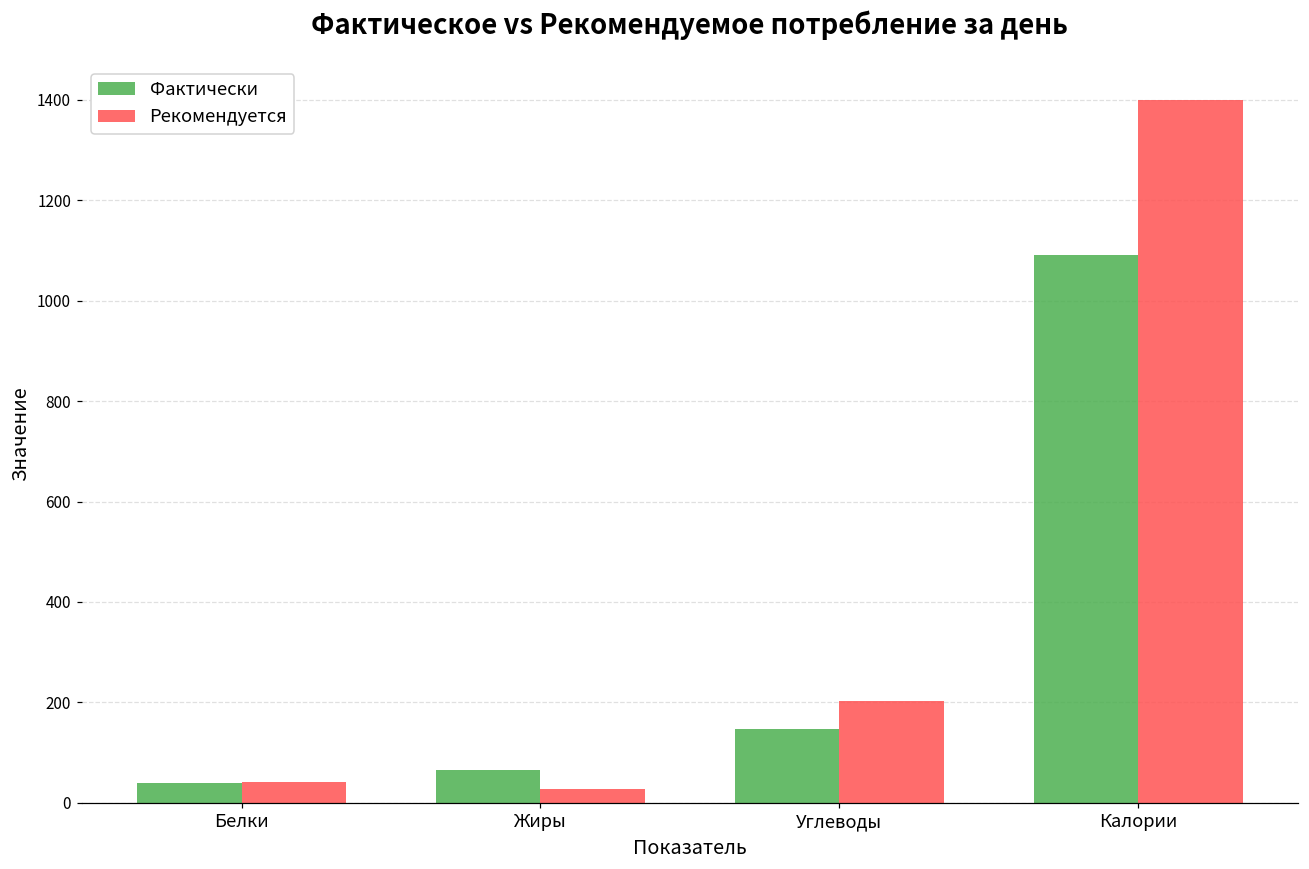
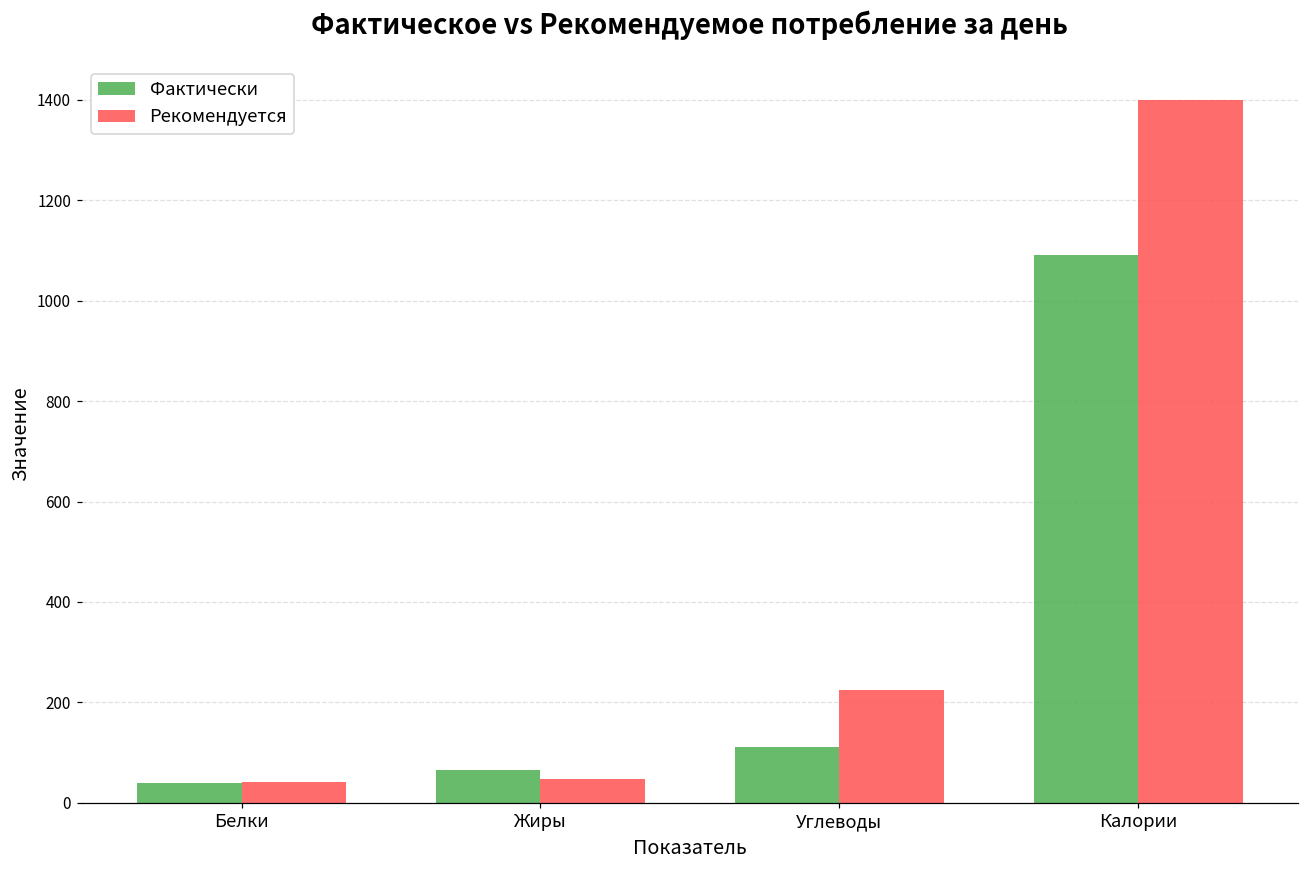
  {
    "Фактически": {
      "Белки": 40,
      "Жиры": 70,
-     "Углеводы": 150,
+     "Углеводы": 110,
      "Калории": 1090
    },
    "Рекомендуется": {
      "Белки": 40,
-     "Жиры": 30,
-     "Углеводы": 200,
+     "Жиры": 50,
+     "Углеводы": 220,
      "Калории": 1400
    }
  }
